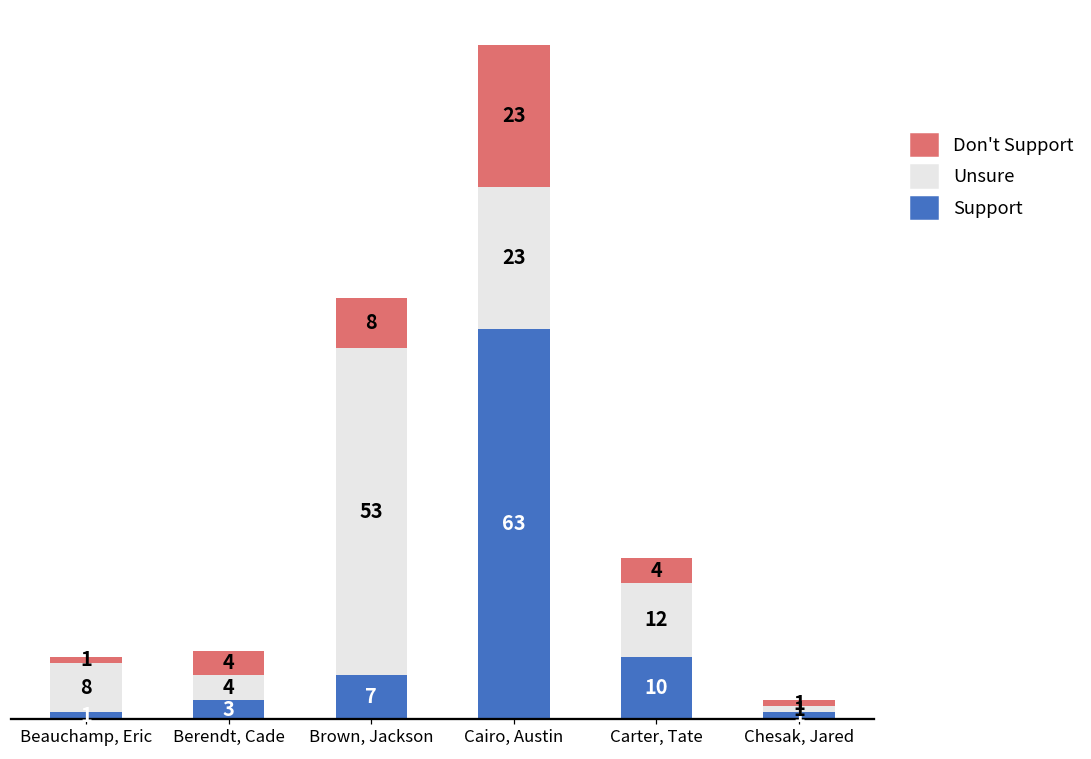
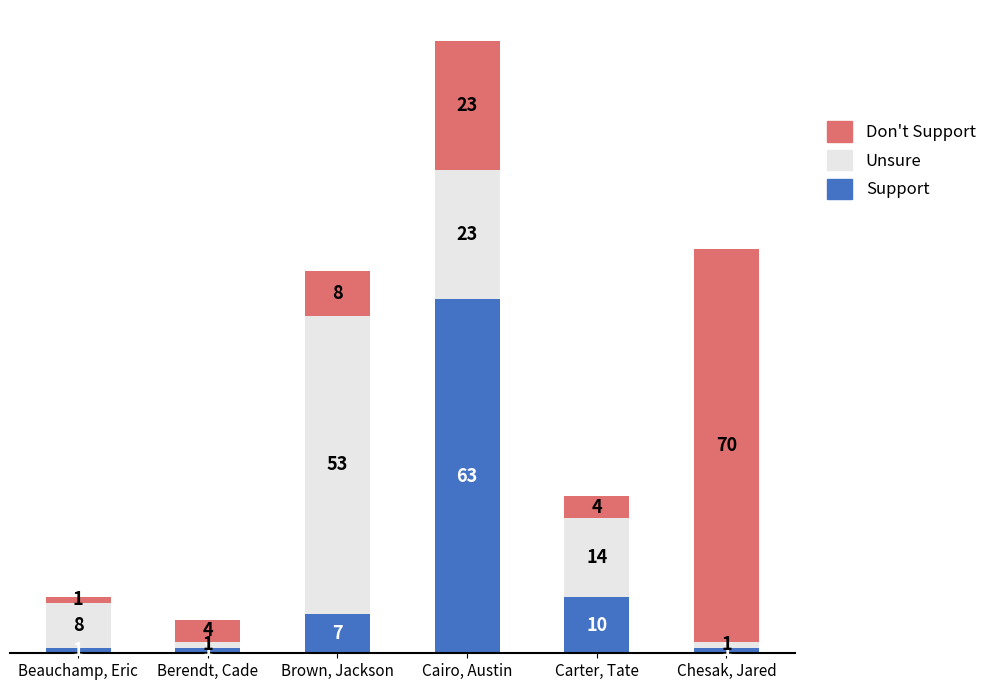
  {
    "Support": {
-     "Berendt, Cade": 3,
+     "Berendt, Cade": 1,
      "Brown, Jackson": 7,
      "Cairo, Austin": 63,
      "Carter, Tate": 10
    },
    "Unsure": {
      "Beauchamp, Eric": 8,
-     "Berendt, Cade": 4,
+     "Berendt, Cade": 1,
      "Brown, Jackson": 53,
      "Cairo, Austin": 23,
-     "Carter, Tate": 12
+     "Carter, Tate": 14
    },
    "Don't Support": {
      "Beauchamp, Eric": 1,
      "Berendt, Cade": 4,
      "Brown, Jackson": 8,
      "Cairo, Austin": 23,
      "Carter, Tate": 4,
-     "Chesak, Jared": 1
+     "Chesak, Jared": 70
    }
  }
